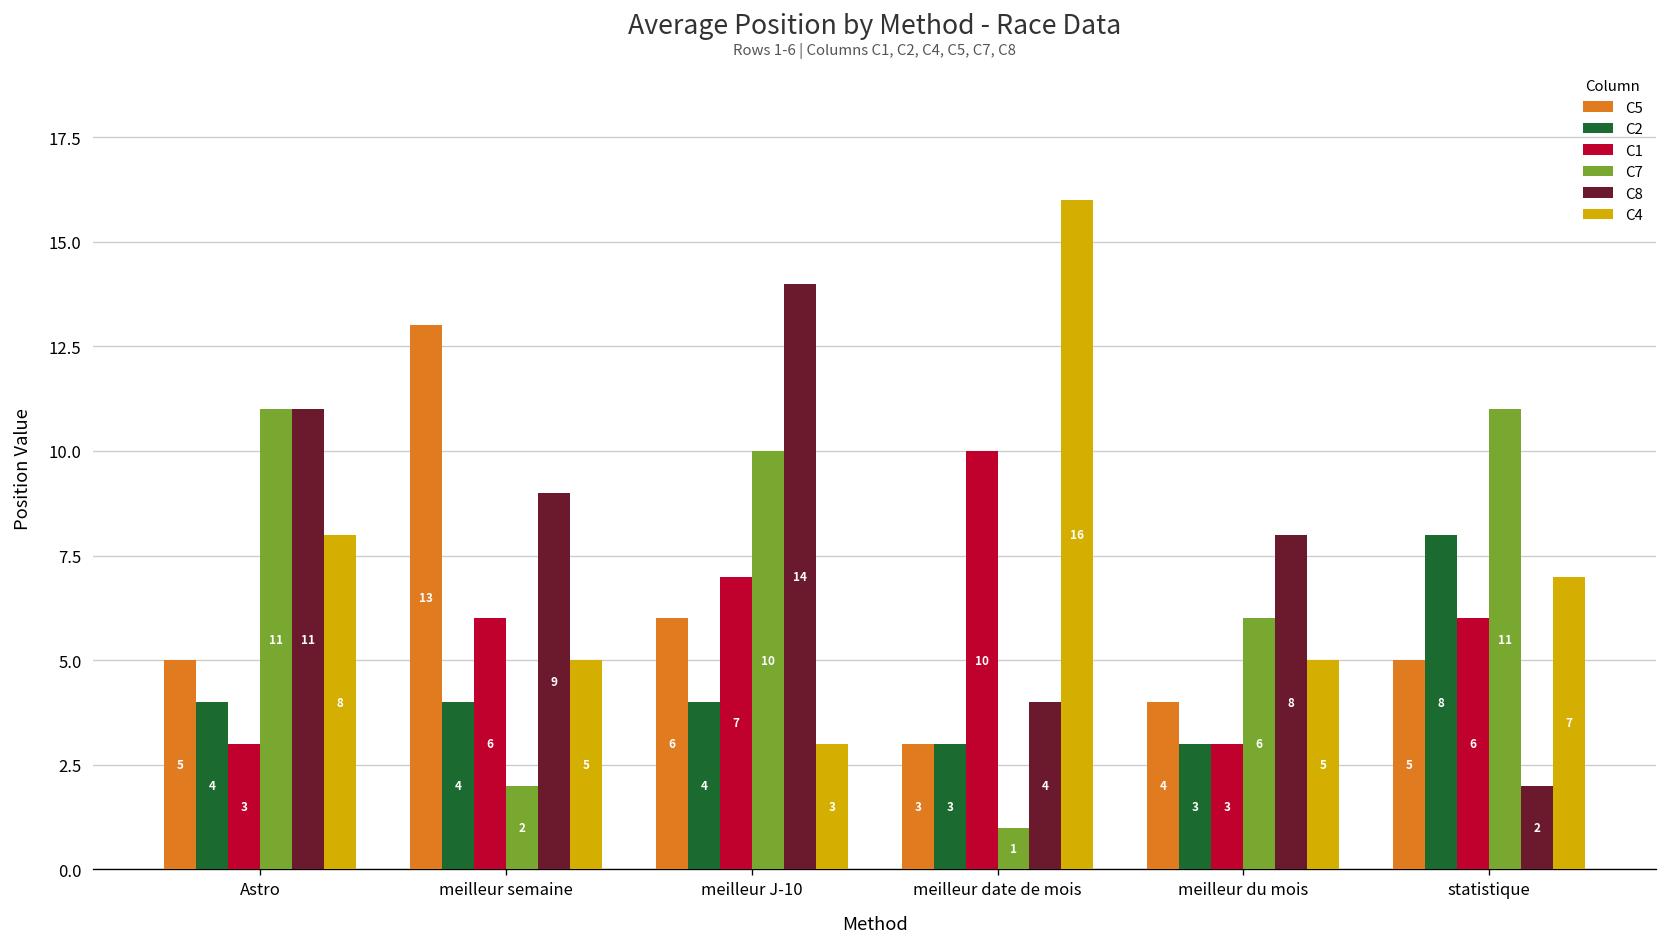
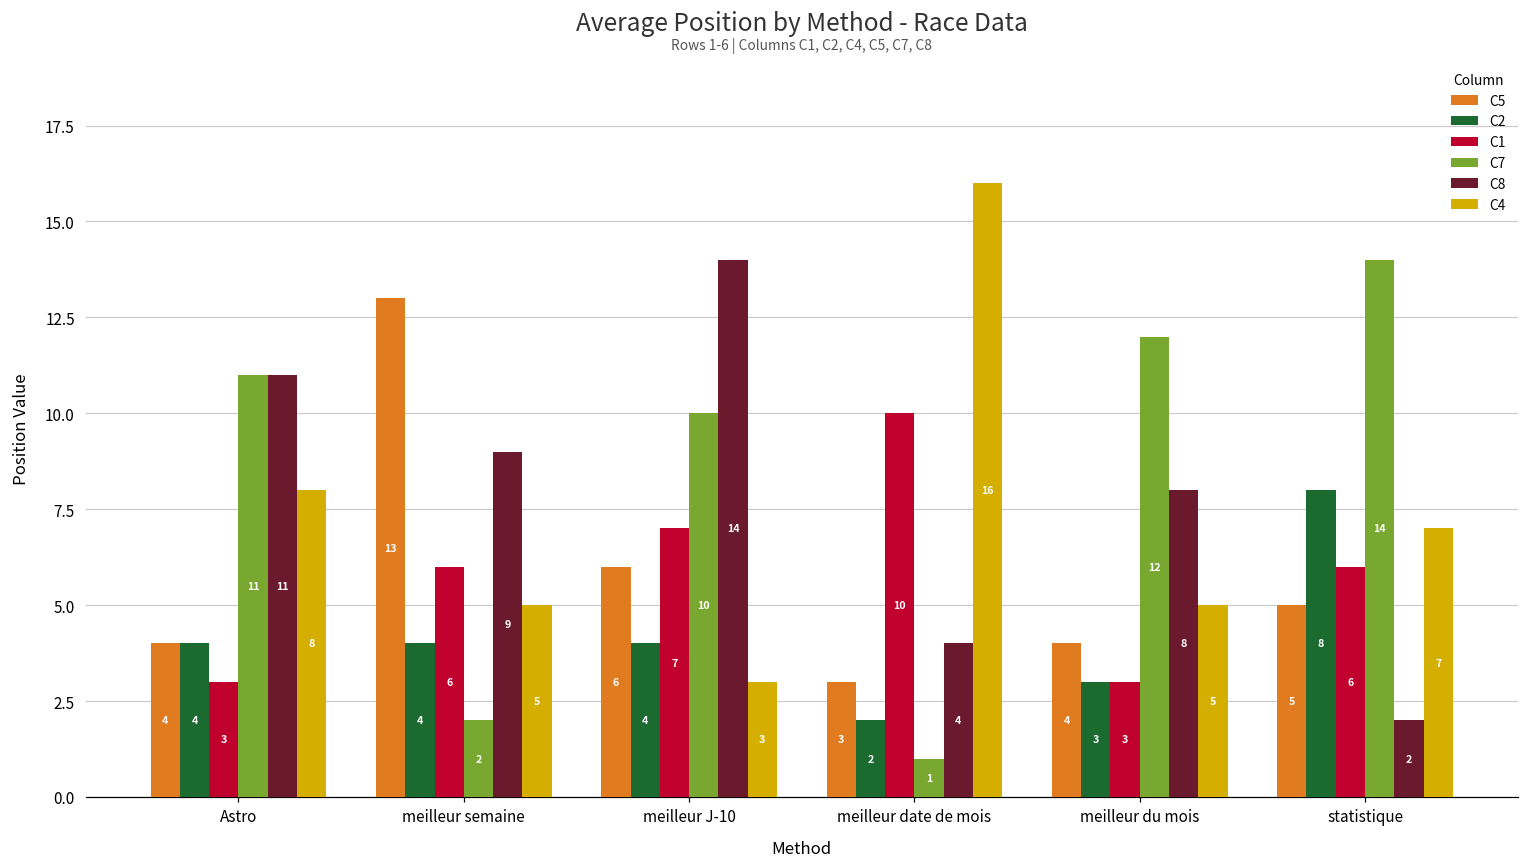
  {
    "C5": {
-     "Astro": 5,
+     "Astro": 4,
      "meilleur semaine": 13,
      "meilleur J-10": 6,
      "meilleur date de mois": 3,
      "meilleur du mois": 4,
      "statistique": 5
    },
    "C2": {
      "Astro": 4,
      "meilleur semaine": 4,
      "meilleur J-10": 4,
-     "meilleur date de mois": 3,
+     "meilleur date de mois": 2,
      "meilleur du mois": 3,
      "statistique": 8
    },
    "C1": {
      "Astro": 3,
      "meilleur semaine": 6,
      "meilleur J-10": 7,
      "meilleur date de mois": 10,
      "meilleur du mois": 3,
      "statistique": 6
    },
    "C7": {
      "Astro": 11,
      "meilleur semaine": 2,
      "meilleur J-10": 10,
      "meilleur date de mois": 1,
-     "meilleur du mois": 6,
-     "statistique": 11
+     "meilleur du mois": 12,
+     "statistique": 14
    },
    "C8": {
      "Astro": 11,
      "meilleur semaine": 9,
      "meilleur J-10": 14,
      "meilleur date de mois": 4,
      "meilleur du mois": 8,
      "statistique": 2
    },
    "C4": {
      "Astro": 8,
      "meilleur semaine": 5,
      "meilleur J-10": 3,
      "meilleur date de mois": 16,
      "meilleur du mois": 5,
      "statistique": 7
    }
  }
